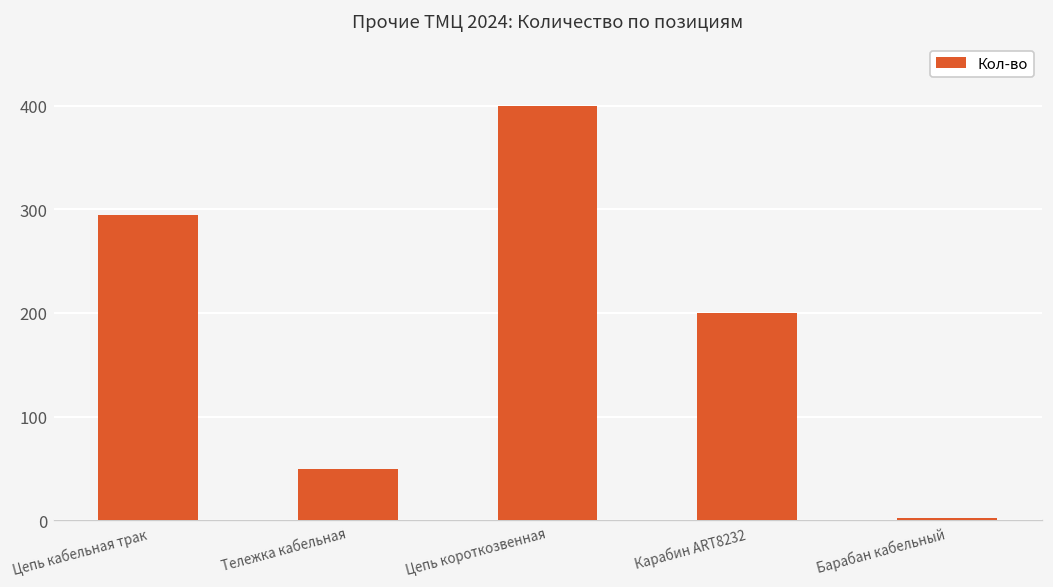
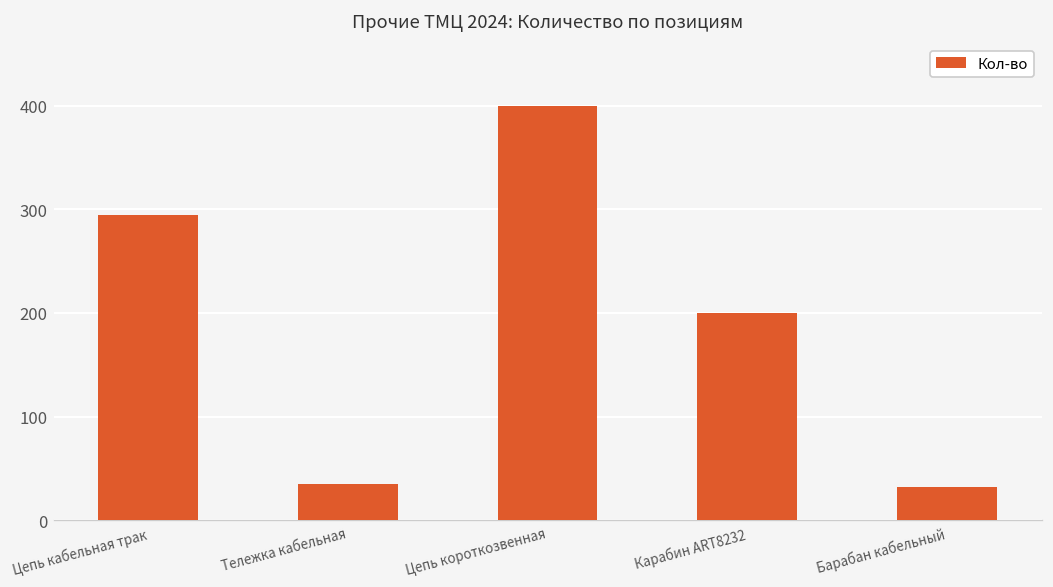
  {
    "Цепь кабельная трак": 290,
-   "Тележка кабельная": 50,
+   "Тележка кабельная": 40,
    "Цепь короткозвенная": 400,
    "Карабин ART8232": 200,
-   "Барабан кабельный": 0
+   "Барабан кабельный": 30
  }
